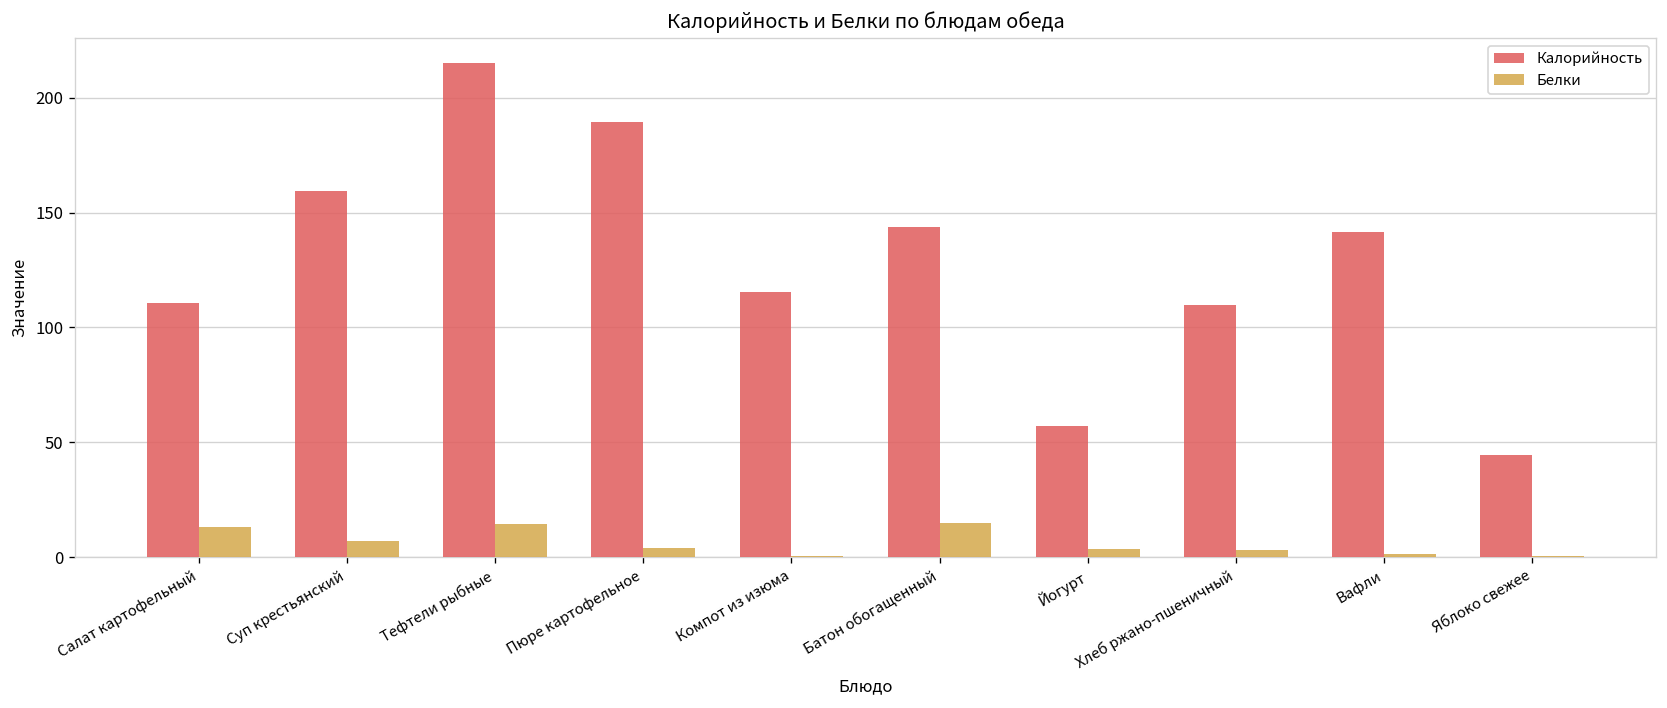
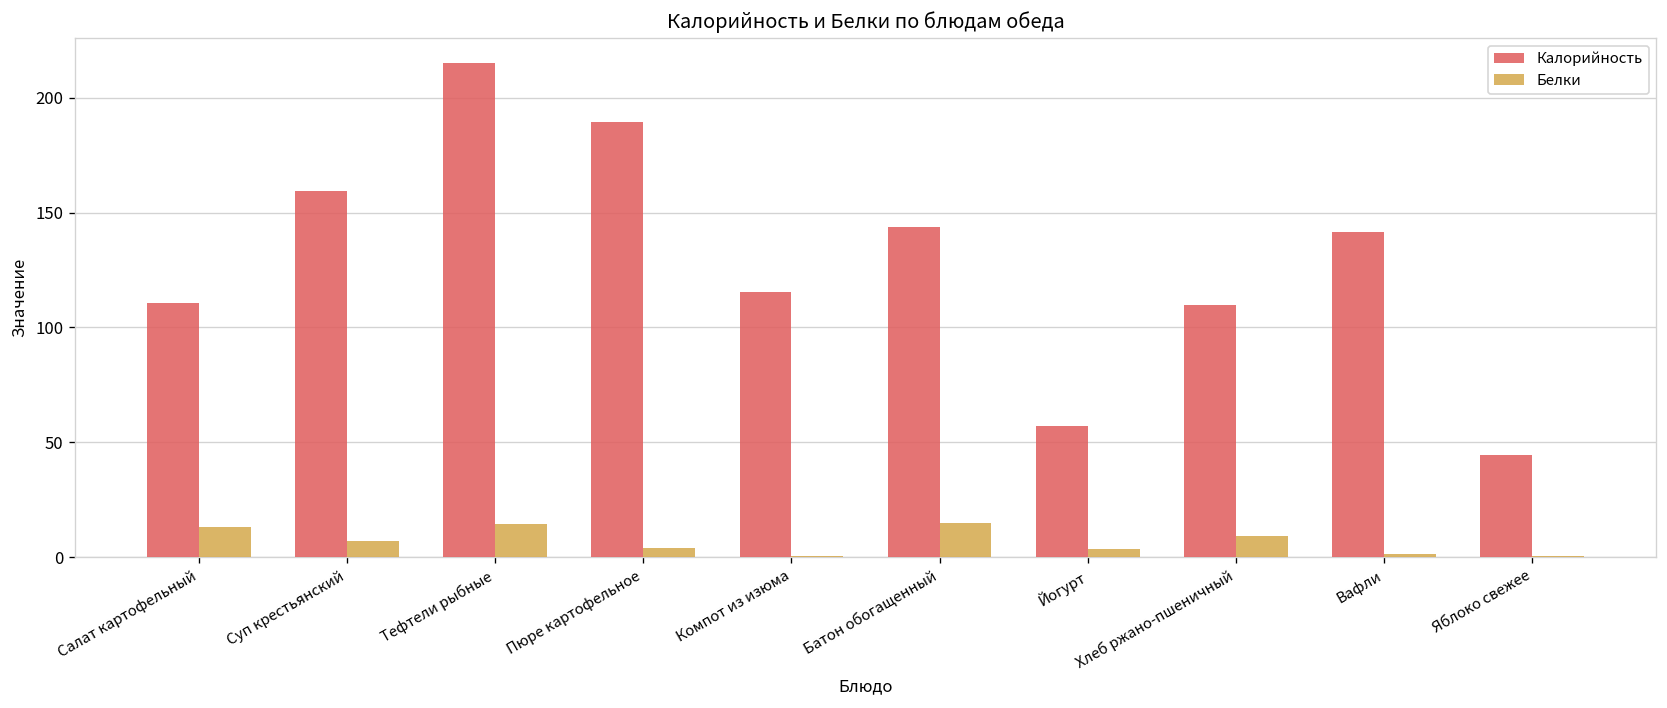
  {
    "Калорийность": {
      "Салат картофельный": 110,
      "Суп крестьянский": 159,
      "Тефтели рыбные": 215,
      "Пюре картофельное": 190,
      "Компот из изюма": 115,
      "Батон обогащенный": 144,
      "Йогурт": 57,
      "Хлеб ржано-пшеничный": 110,
      "Вафли": 141,
      "Яблоко свежее": 44
    },
    "Белки": {
      "Салат картофельный": 13,
      "Суп крестьянский": 7,
      "Тефтели рыбные": 14,
      "Пюре картофельное": 4,
      "Батон обогащенный": 15,
      "Йогурт": 4,
-     "Хлеб ржано-пшеничный": 3
+     "Хлеб ржано-пшеничный": 9
    }
  }
